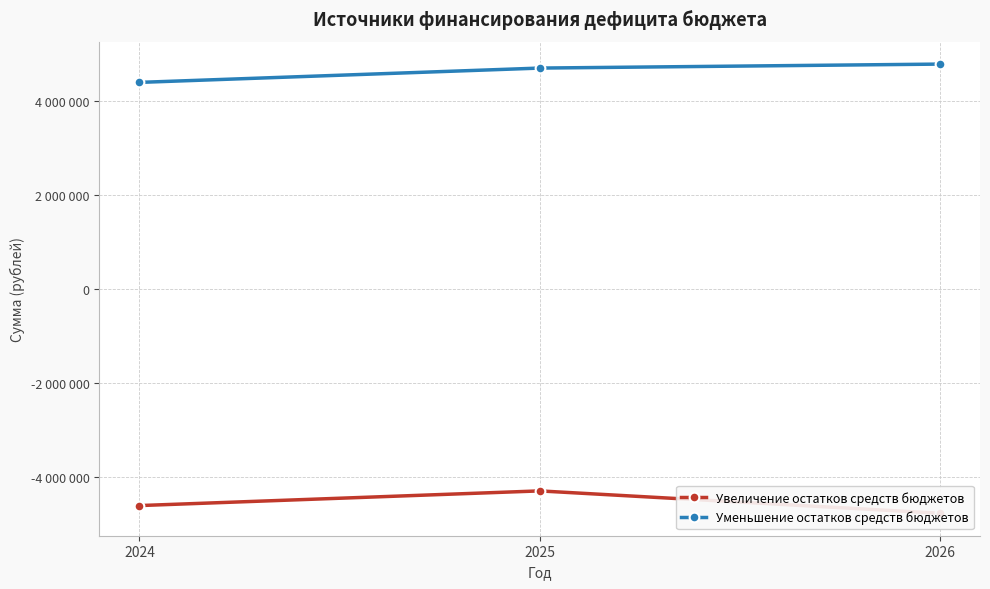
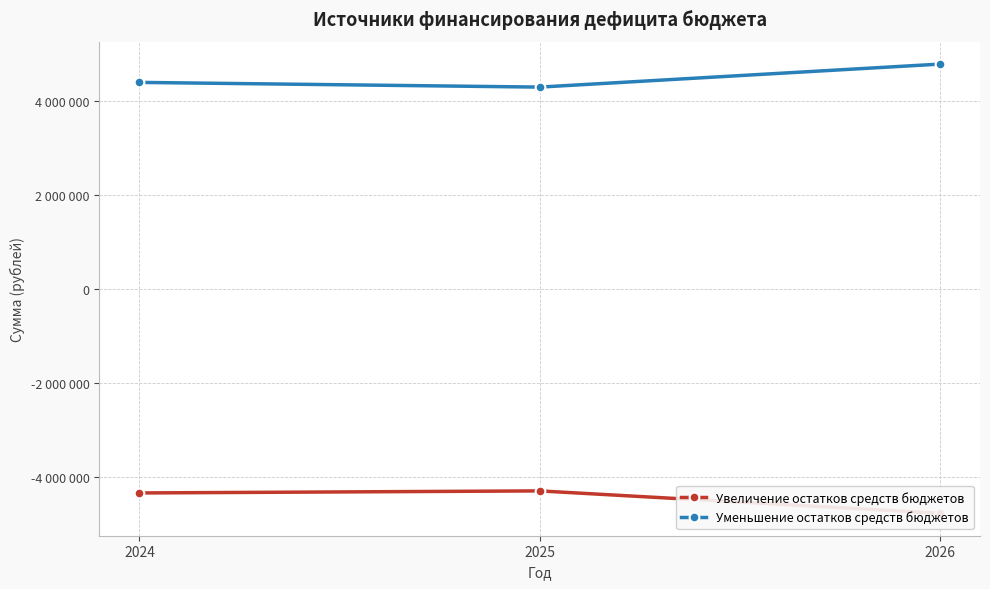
  {
    "Увеличение остатков средств бюджетов": {
-     "2024": -4600000,
+     "2024": -4300000,
      "2025": -4300000
    },
    "Уменьшение остатков средств бюджетов": {
      "2024": 4400000,
-     "2025": 4700000,
+     "2025": 4300000,
      "2026": 4800000
    }
  }
